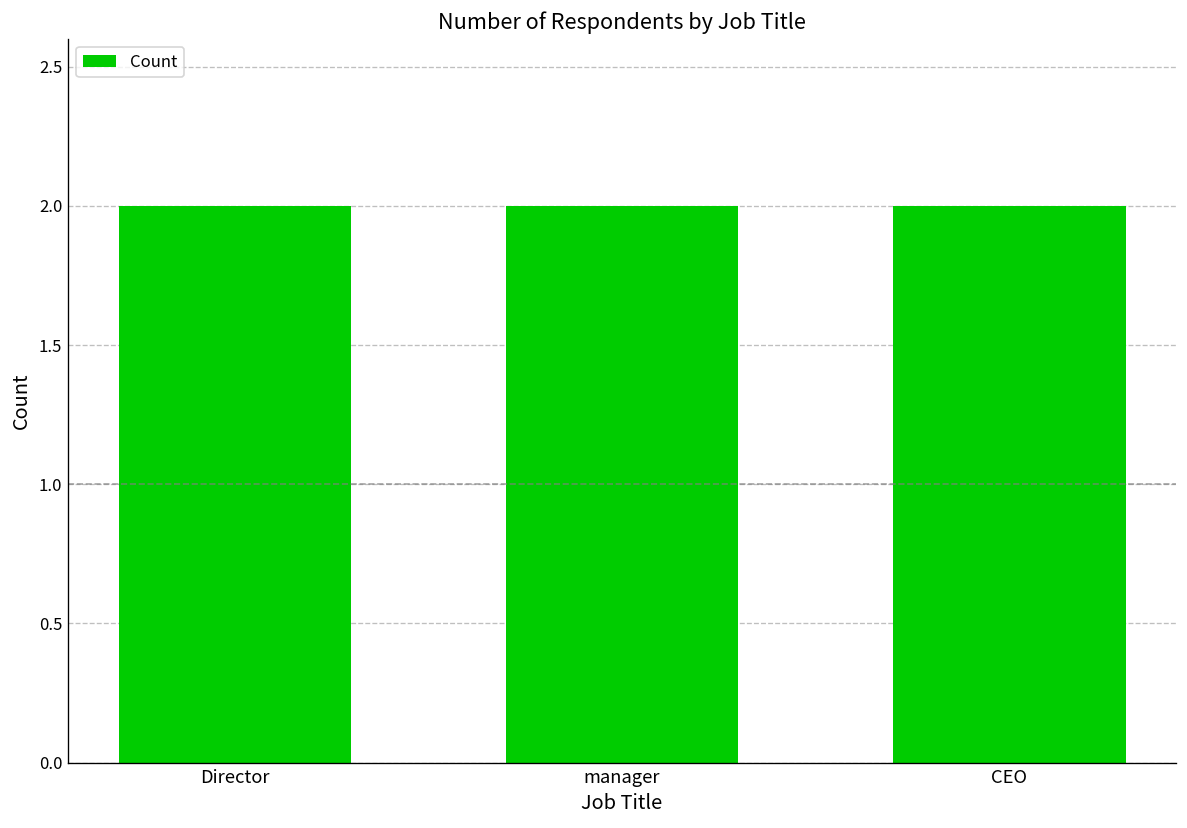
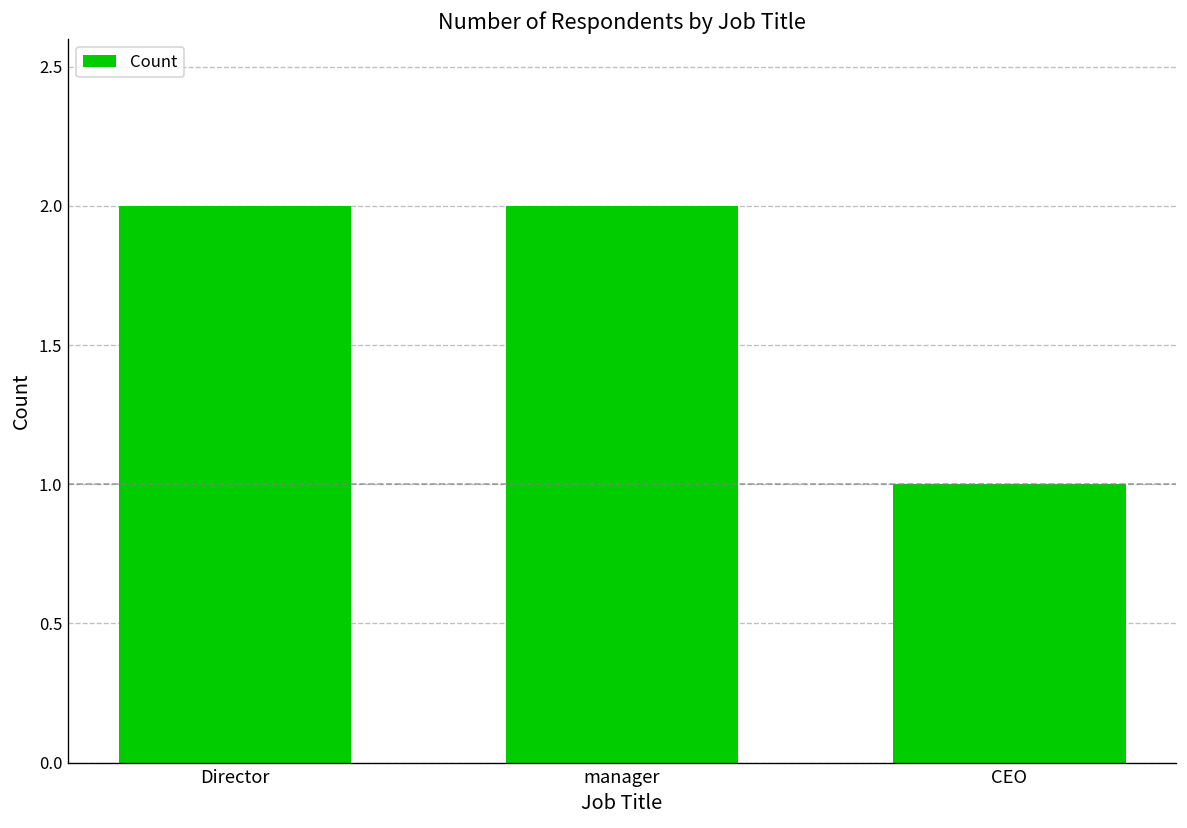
  {
    "Director": 2,
    "manager": 2,
-   "CEO": 2
+   "CEO": 1
  }
